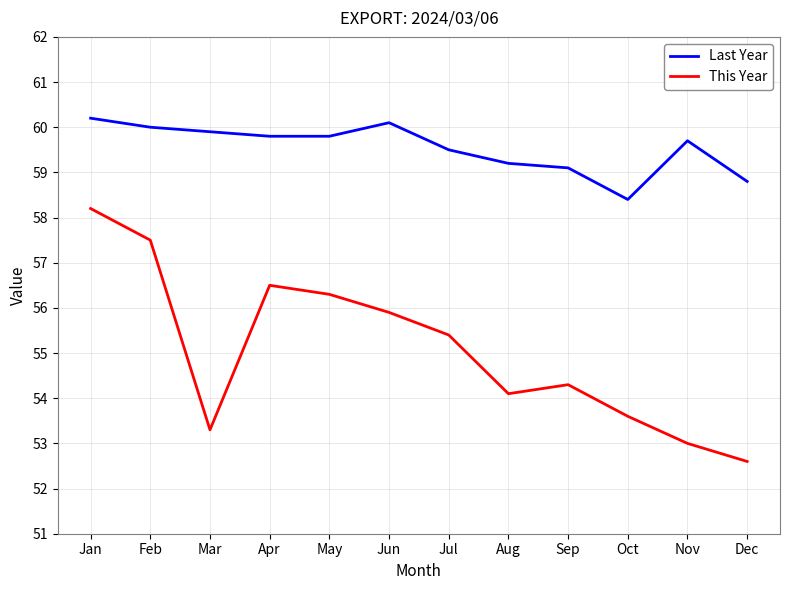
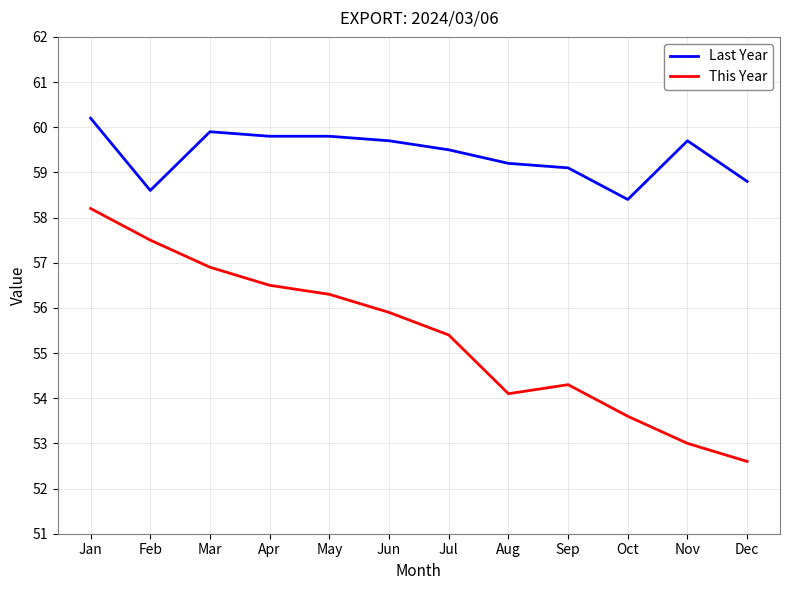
  {
    "Last Year": {
      "Jan": 60.2,
-     "Feb": 60.0,
+     "Feb": 58.6,
      "Mar": 59.9,
      "Apr": 59.8,
      "May": 59.8,
-     "Jun": 60.1,
+     "Jun": 59.7,
      "Jul": 59.5,
      "Aug": 59.2,
      "Sep": 59.1,
      "Oct": 58.4,
      "Nov": 59.7,
      "Dec": 58.8
    },
    "This Year": {
      "Jan": 58.2,
      "Feb": 57.5,
-     "Mar": 53.3,
+     "Mar": 56.9,
      "Apr": 56.5,
      "May": 56.3,
      "Jun": 55.9,
      "Jul": 55.4,
      "Aug": 54.1,
      "Sep": 54.3,
      "Oct": 53.6,
      "Nov": 53.0,
      "Dec": 52.6
    }
  }
